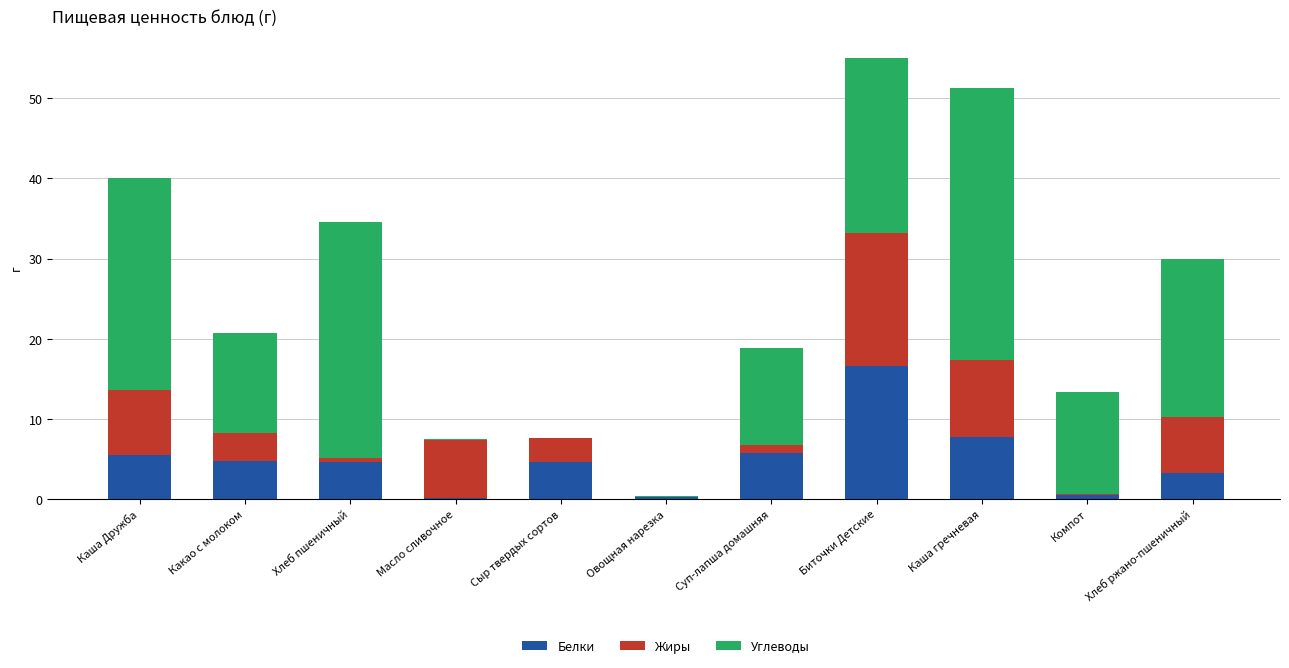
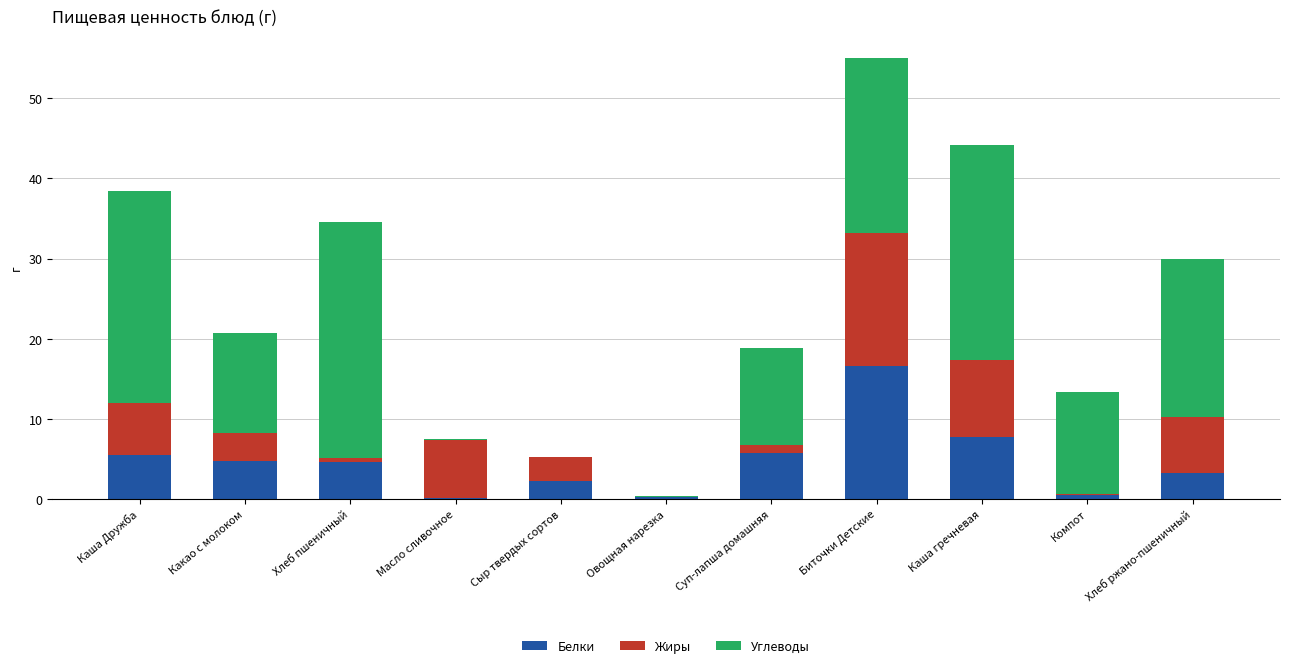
  {
    "Белки": {
      "Каша Дружба": 6,
      "Какао с молоком": 5,
      "Хлеб пшеничный": 5,
-     "Сыр твердых сортов": 5,
+     "Сыр твердых сортов": 2,
      "Суп-лапша домашняя": 6,
      "Биточки Детские": 17,
      "Каша гречневая": 8,
      "Компот": 1,
      "Хлеб ржано-пшеничный": 3
    },
    "Жиры": {
-     "Каша Дружба": 8,
+     "Каша Дружба": 7,
      "Какао с молоком": 4,
      "Хлеб пшеничный": 1,
      "Масло сливочное": 7,
      "Сыр твердых сортов": 3,
      "Овощная нарезка": 0,
      "Суп-лапша домашняя": 1,
      "Биточки Детские": 17,
      "Каша гречневая": 10,
      "Хлеб ржано-пшеничный": 7
    },
    "Углеводы": {
      "Каша Дружба": 26,
      "Какао с молоком": 13,
      "Хлеб пшеничный": 30,
      "Сыр твердых сортов": 0,
      "Суп-лапша домашняя": 12,
      "Биточки Детские": 22,
-     "Каша гречневая": 34,
+     "Каша гречневая": 27,
      "Компот": 13,
      "Хлеб ржано-пшеничный": 20
    }
  }
